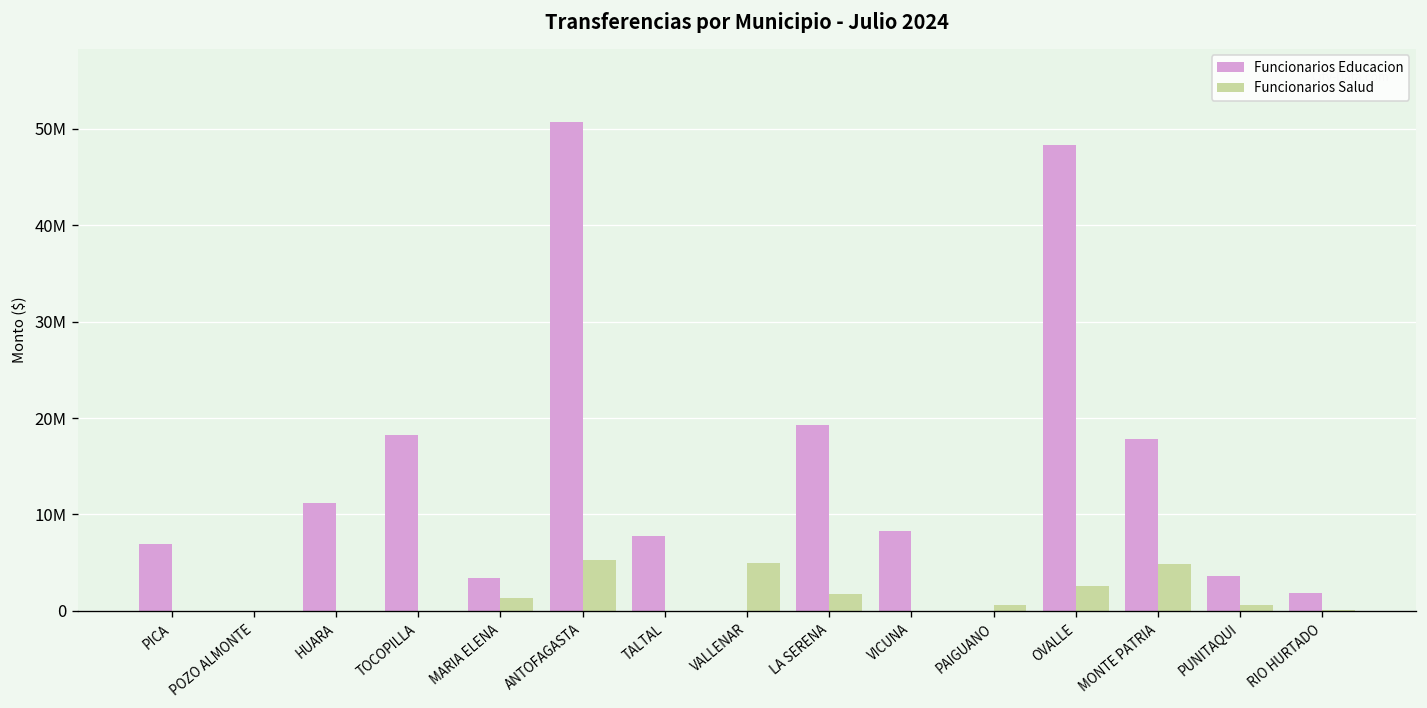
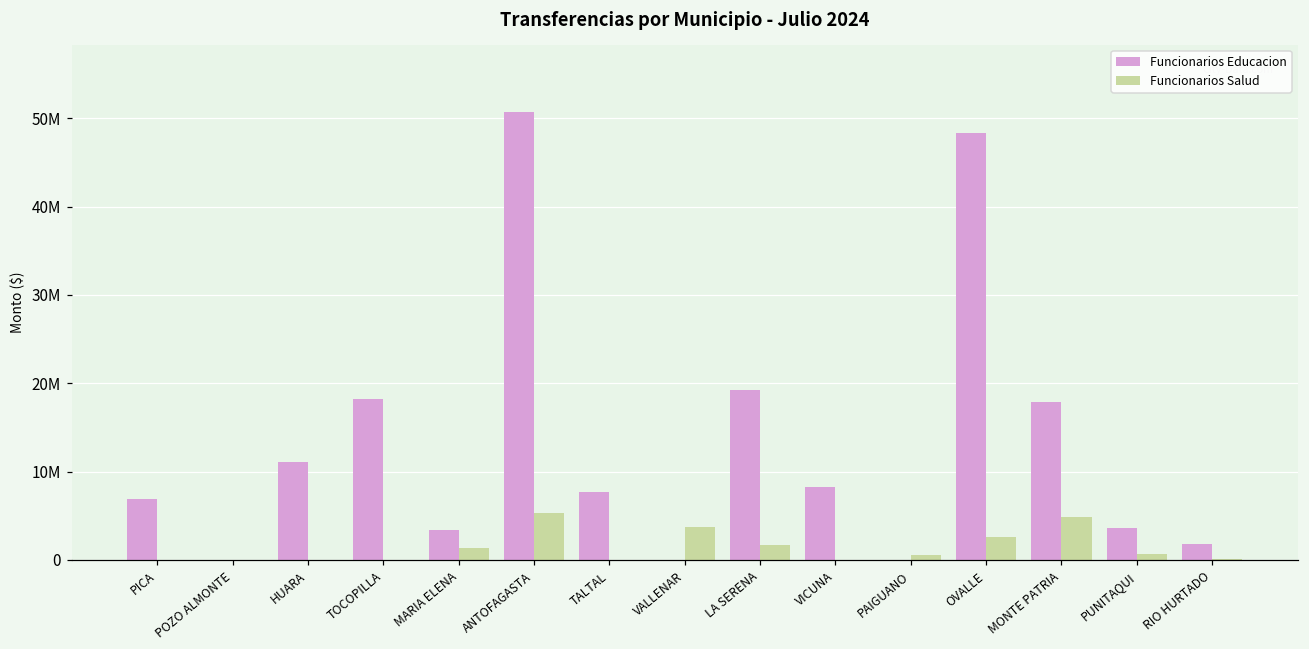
  {
    "Funcionarios Educacion": {
      "PICA": 7000000,
      "POZO ALMONTE": 0,
      "HUARA": 11000000,
      "TOCOPILLA": 18000000,
      "MARIA ELENA": 3000000,
      "ANTOFAGASTA": 51000000,
      "TALTAL": 8000000,
      "VALLENAR": 0,
      "LA SERENA": 19000000,
      "VICUNA": 8000000,
      "PAIGUANO": 0,
      "OVALLE": 48000000,
      "MONTE PATRIA": 18000000,
      "PUNITAQUI": 4000000,
      "RIO HURTADO": 2000000
    },
    "Funcionarios Salud": {
      "PICA": 0,
      "POZO ALMONTE": 0,
      "HUARA": 0,
      "TOCOPILLA": 0,
      "MARIA ELENA": 1000000,
      "ANTOFAGASTA": 5000000,
      "TALTAL": 0,
-     "VALLENAR": 5000000,
+     "VALLENAR": 4000000,
      "LA SERENA": 2000000,
      "VICUNA": 0,
      "PAIGUANO": 1000000,
      "OVALLE": 3000000,
      "MONTE PATRIA": 5000000,
      "PUNITAQUI": 1000000
    }
  }
